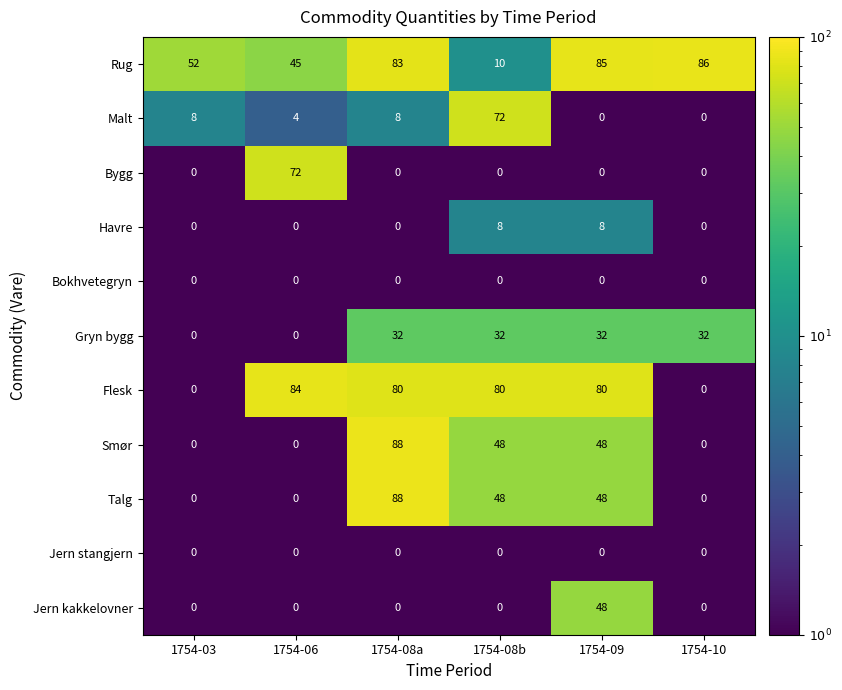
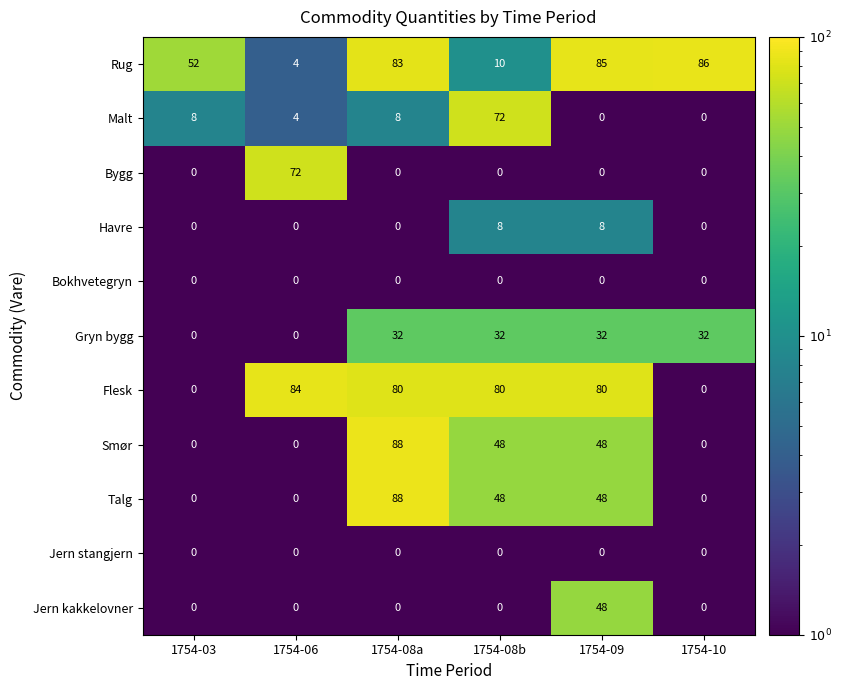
  {
    "Rug": {
      "1754-03": 52,
-     "1754-06": 45,
+     "1754-06": 4,
      "1754-08a": 83,
      "1754-08b": 10,
      "1754-09": 85,
      "1754-10": 86
    },
    "Malt": {
      "1754-03": 8,
      "1754-06": 4,
      "1754-08a": 8,
      "1754-08b": 72,
      "1754-09": 0,
      "1754-10": 0
    },
    "Bygg": {
      "1754-03": 0,
      "1754-06": 72,
      "1754-08a": 0,
      "1754-08b": 0,
      "1754-09": 0,
      "1754-10": 0
    },
    "Havre": {
      "1754-03": 0,
      "1754-06": 0,
      "1754-08a": 0,
      "1754-08b": 8,
      "1754-09": 8,
      "1754-10": 0
    },
    "Bokhvetegryn": {
      "1754-03": 0,
      "1754-06": 0,
      "1754-08a": 0,
      "1754-08b": 0,
      "1754-09": 0,
      "1754-10": 0
    },
    "Gryn bygg": {
      "1754-03": 0,
      "1754-06": 0,
      "1754-08a": 32,
      "1754-08b": 32,
      "1754-09": 32,
      "1754-10": 32
    },
    "Flesk": {
      "1754-03": 0,
      "1754-06": 84,
      "1754-08a": 80,
      "1754-08b": 80,
      "1754-09": 80,
      "1754-10": 0
    },
    "Smør": {
      "1754-03": 0,
      "1754-06": 0,
      "1754-08a": 88,
      "1754-08b": 48,
      "1754-09": 48,
      "1754-10": 0
    },
    "Talg": {
      "1754-03": 0,
      "1754-06": 0,
      "1754-08a": 88,
      "1754-08b": 48,
      "1754-09": 48,
      "1754-10": 0
    },
    "Jern stangjern": {
      "1754-03": 0,
      "1754-06": 0,
      "1754-08a": 0,
      "1754-08b": 0,
      "1754-09": 0,
      "1754-10": 0
    },
    "Jern kakkelovner": {
      "1754-03": 0,
      "1754-06": 0,
      "1754-08a": 0,
      "1754-08b": 0,
      "1754-09": 48,
      "1754-10": 0
    }
  }
